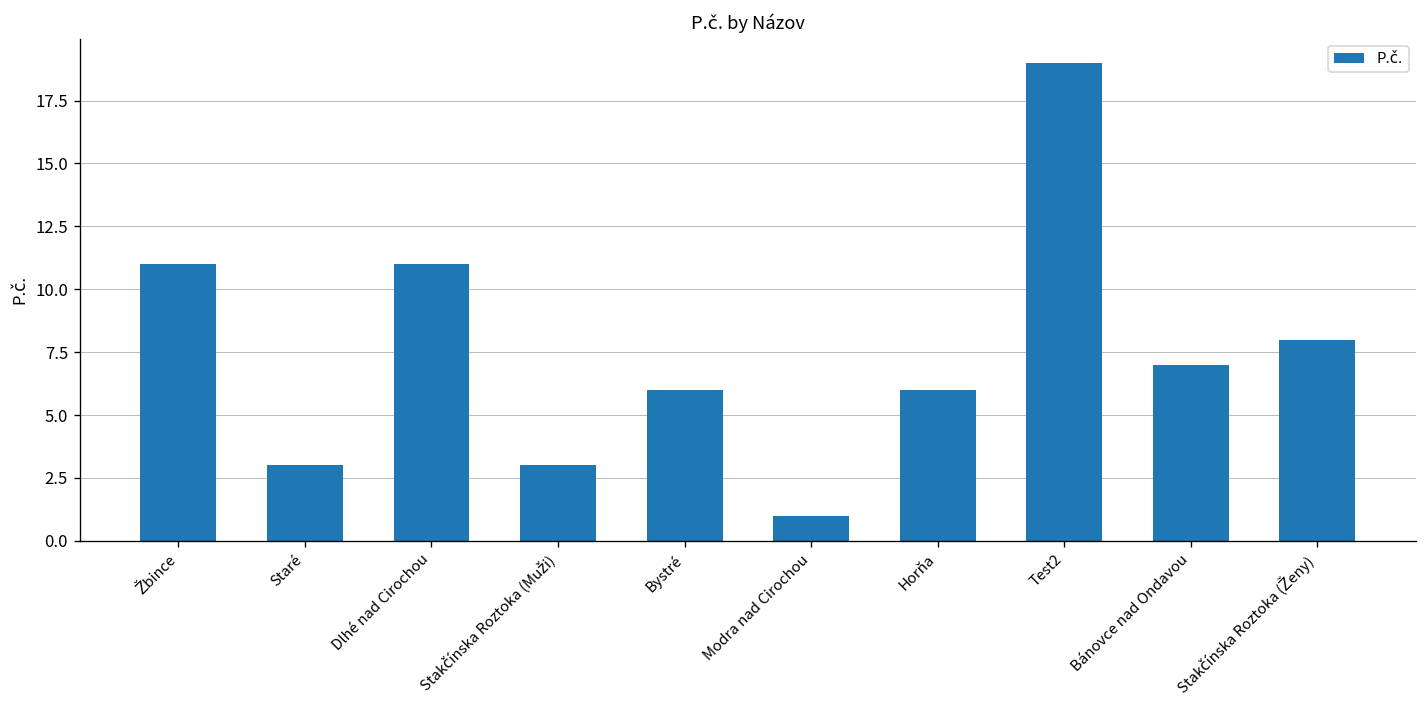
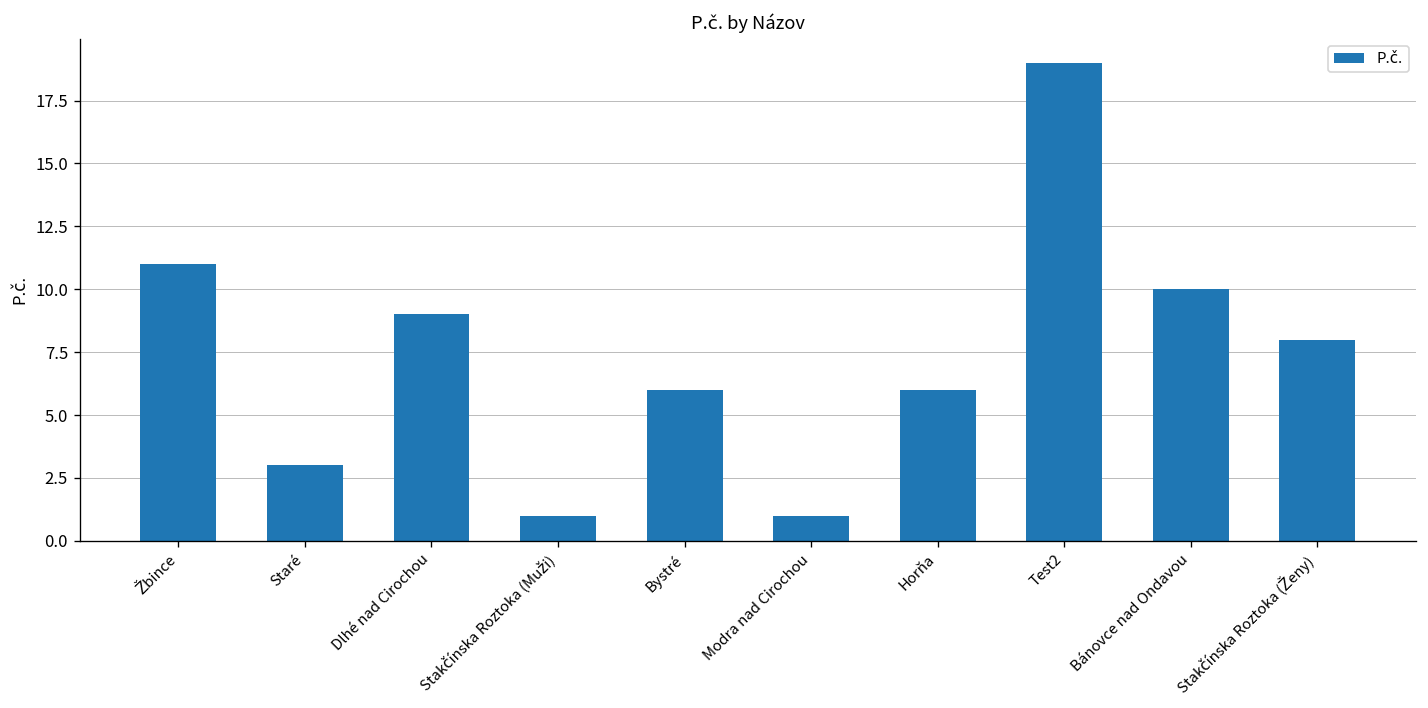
  {
    "Žbince": 11,
    "Staré": 3,
-   "Dlhé nad Cirochou": 11,
-   "Stakčínska Roztoka (Muži)": 3,
+   "Dlhé nad Cirochou": 9,
+   "Stakčínska Roztoka (Muži)": 1,
    "Bystré": 6,
    "Modra nad Cirochou": 1,
    "Horňa": 6,
    "Test2": 19,
-   "Bánovce nad Ondavou": 7,
+   "Bánovce nad Ondavou": 10,
    "Stakčínska Roztoka (Ženy)": 8
  }
